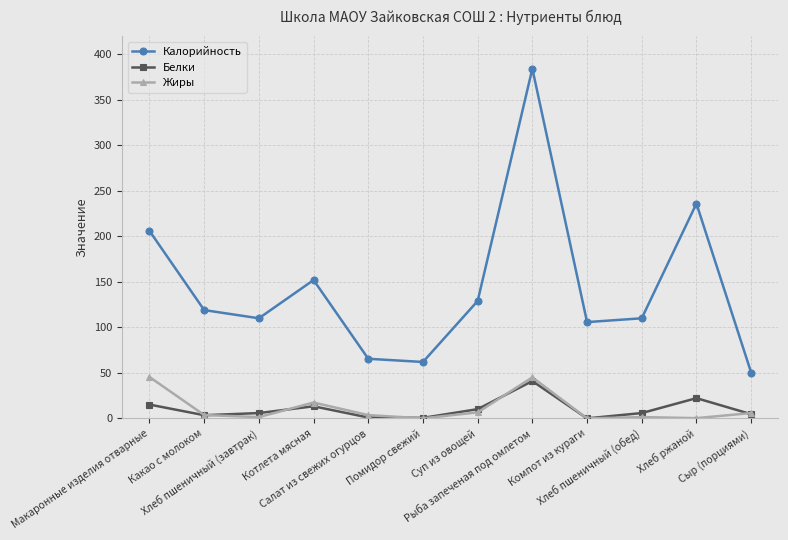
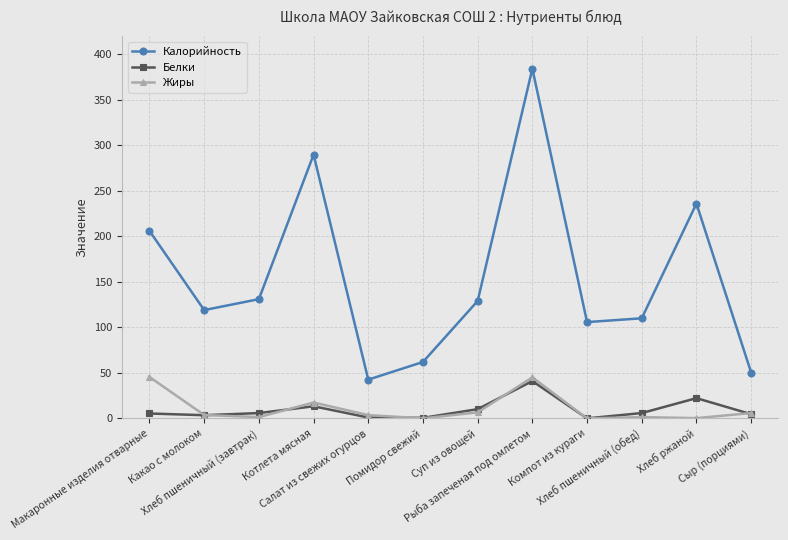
  {
    "Калорийность": {
      "Макаронные изделия отварные": 210,
      "Какао с молоком": 120,
-     "Хлеб пшеничный (завтрак)": 110,
-     "Котлета мясная": 150,
-     "Салат из свежих огурцов": 70,
+     "Хлеб пшеничный (завтрак)": 130,
+     "Котлета мясная": 290,
+     "Салат из свежих огурцов": 40,
      "Помидор свежий": 60,
      "Суп из овощей": 130,
      "Рыба запеченая под омлетом": 380,
      "Компот из кураги": 110,
      "Хлеб пшеничный (обед)": 110,
      "Хлеб ржаной": 240,
      "Сыр (порциями)": 50
    },
    "Белки": {
-     "Макаронные изделия отварные": 20,
+     "Макаронные изделия отварные": 10,
      "Хлеб пшеничный (завтрак)": 10,
      "Котлета мясная": 10,
      "Суп из овощей": 10,
      "Рыба запеченая под омлетом": 40,
      "Хлеб пшеничный (обед)": 10,
      "Хлеб ржаной": 20
    },
    "Жиры": {
      "Макаронные изделия отварные": 50,
      "Хлеб пшеничный (завтрак)": 0,
      "Котлета мясная": 20,
      "Суп из овощей": 10,
      "Рыба запеченая под омлетом": 50,
      "Хлеб пшеничный (обед)": 0,
      "Хлеб ржаной": 0
    }
  }
